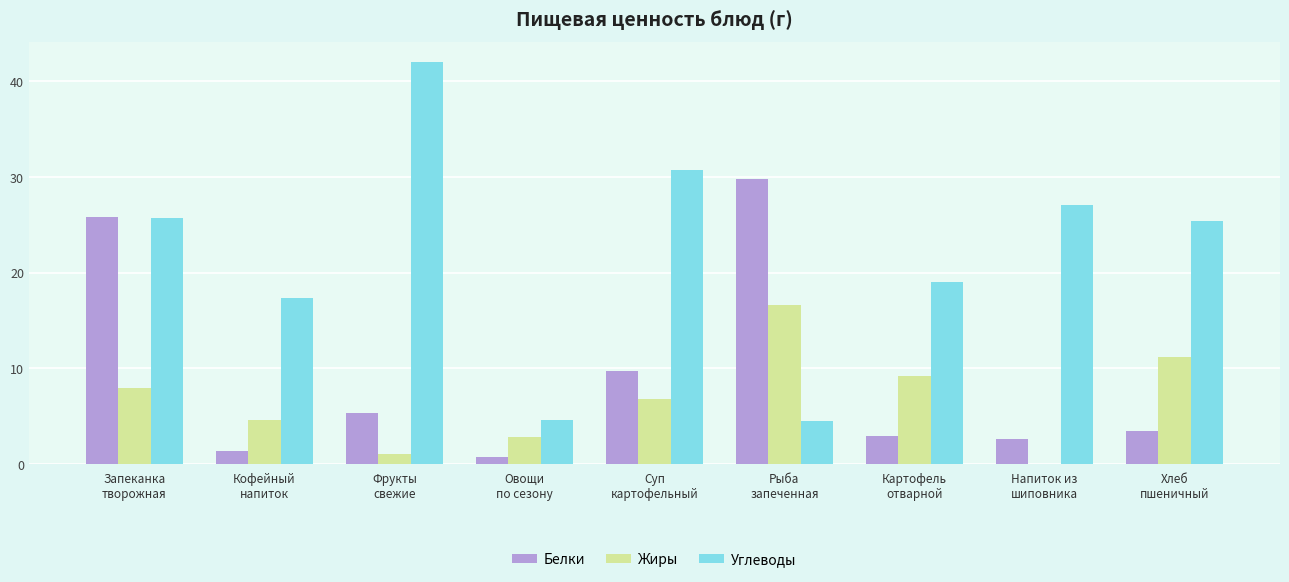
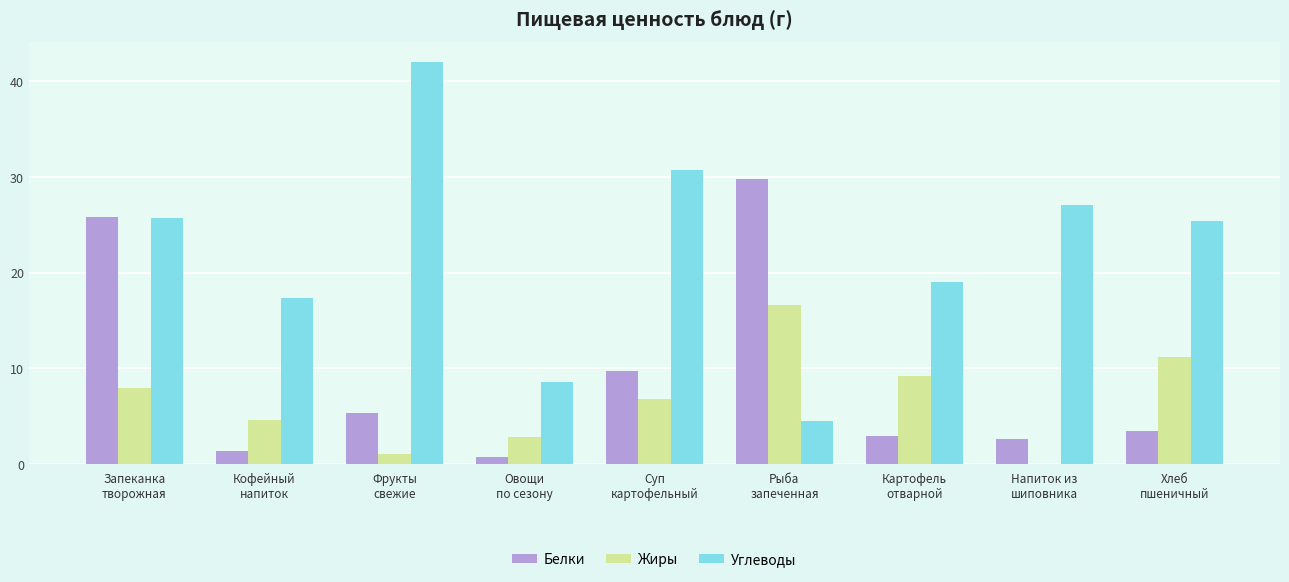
  {
    "Белки": {
      "Запеканка творожная": 26,
      "Кофейный напиток": 1,
      "Фрукты свежие": 5,
      "Овощи по сезону": 1,
      "Суп картофельный": 10,
      "Рыба запеченная": 30,
      "Картофель отварной": 3,
      "Напиток из шиповника": 3,
      "Хлеб пшеничный": 3
    },
    "Жиры": {
      "Запеканка творожная": 8,
      "Кофейный напиток": 5,
      "Фрукты свежие": 1,
      "Овощи по сезону": 3,
      "Суп картофельный": 7,
      "Рыба запеченная": 17,
      "Картофель отварной": 9,
      "Напиток из шиповника": 0,
      "Хлеб пшеничный": 11
    },
    "Углеводы": {
      "Запеканка творожная": 26,
      "Кофейный напиток": 17,
      "Фрукты свежие": 42,
-     "Овощи по сезону": 5,
+     "Овощи по сезону": 9,
      "Суп картофельный": 31,
      "Рыба запеченная": 5,
      "Картофель отварной": 19,
      "Напиток из шиповника": 27,
      "Хлеб пшеничный": 25
    }
  }
